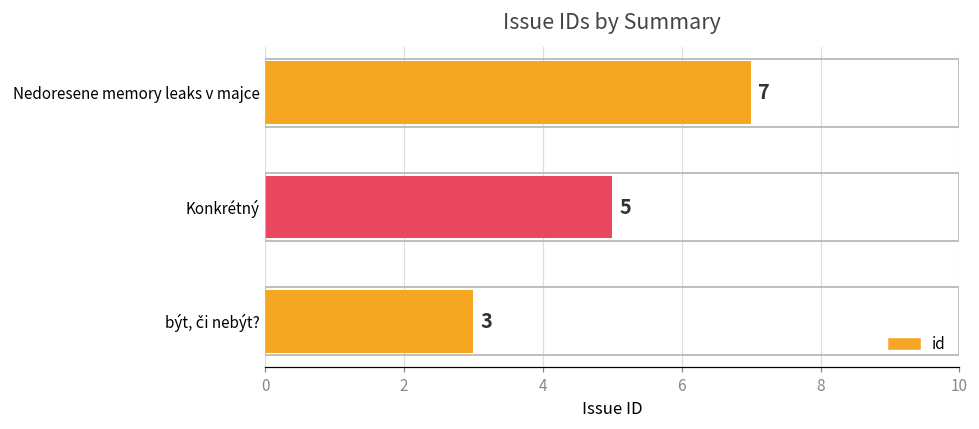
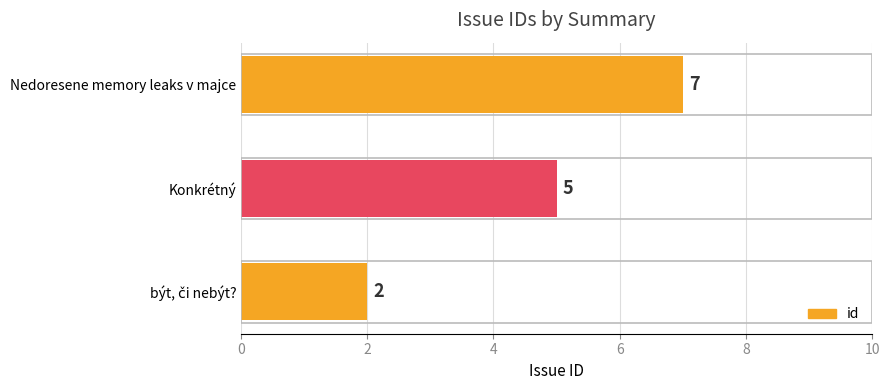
  {
    "Nedoresene memory leaks v majce": 7,
    "Konkrétný": 5,
-   "být, či nebýt?": 3
+   "být, či nebýt?": 2
  }
